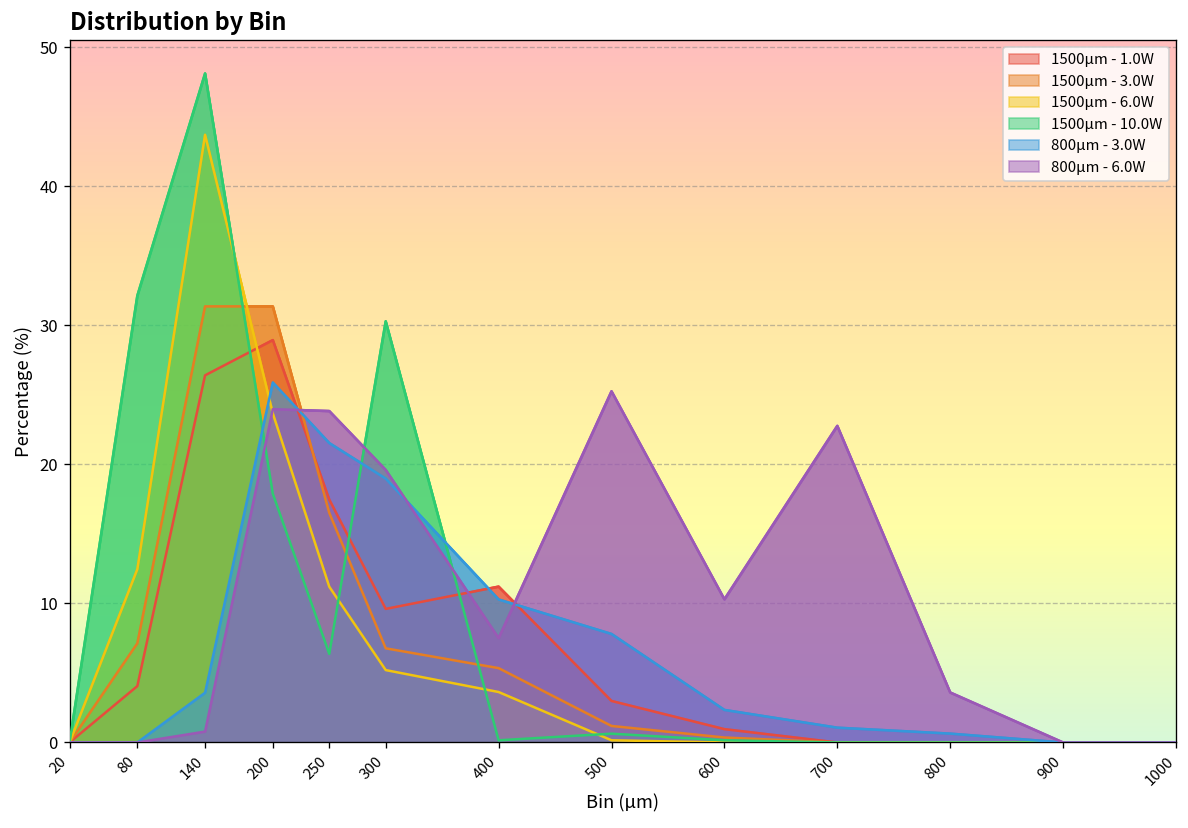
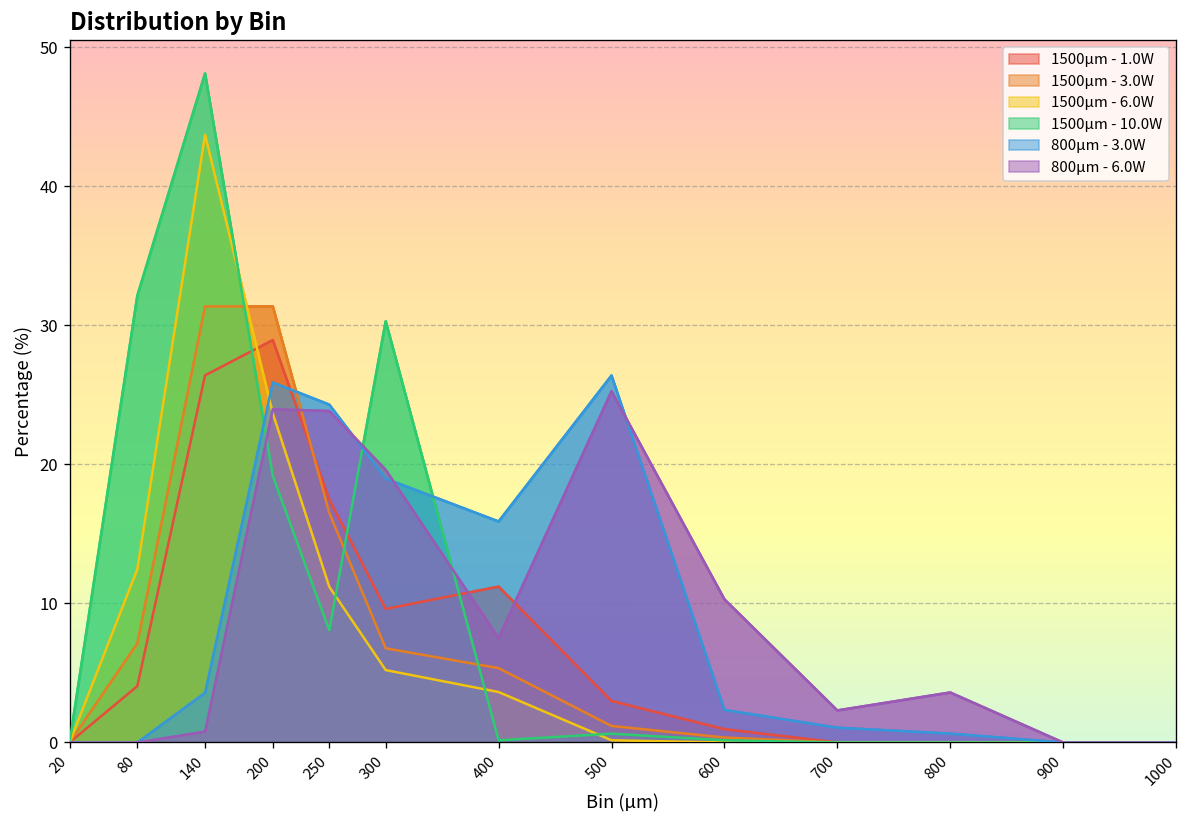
  {
    "1500µm - 10.0W": {
      "80": 32.1,
      "140": 48.1,
-     "200": 17.9,
-     "250": 6.4,
+     "200": 19.2,
+     "250": 8.1,
      "300": 30.3,
      "400": 0.2,
      "500": 0.6
    },
    "800µm - 3.0W": {
      "140": 3.6,
      "200": 25.9,
-     "250": 21.5,
+     "250": 24.3,
      "300": 19.0,
-     "400": 10.3,
-     "500": 7.8,
+     "400": 15.9,
+     "500": 26.4,
      "600": 2.3,
      "700": 1.1,
      "800": 0.6
    },
    "800µm - 6.0W": {
      "140": 0.8,
      "200": 24.0,
      "250": 23.8,
      "300": 19.6,
      "400": 7.5,
      "500": 25.3,
      "600": 10.3,
-     "700": 22.8,
+     "700": 2.3,
      "800": 3.6
    }
  }
